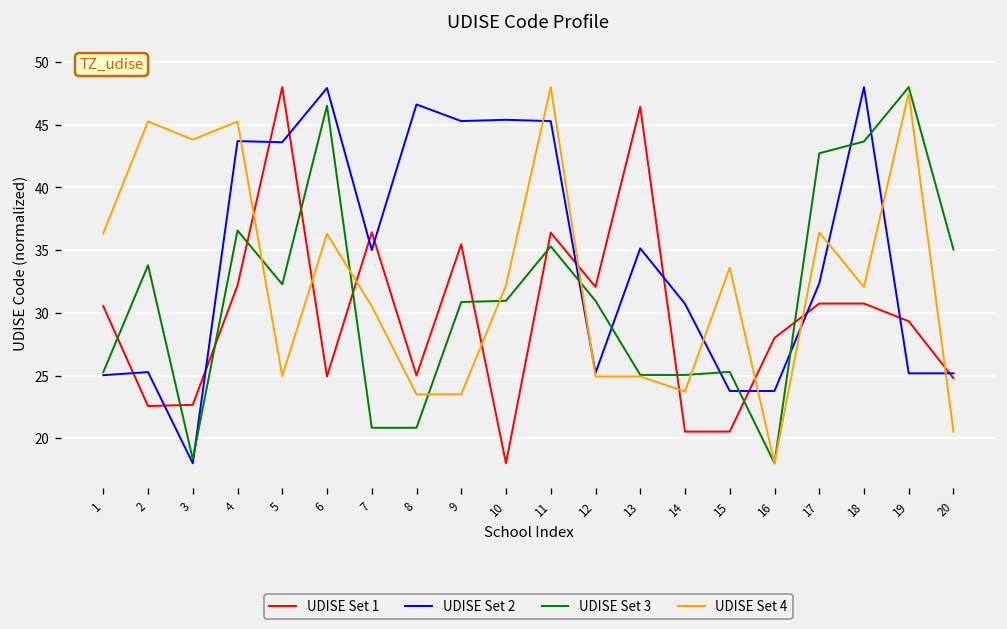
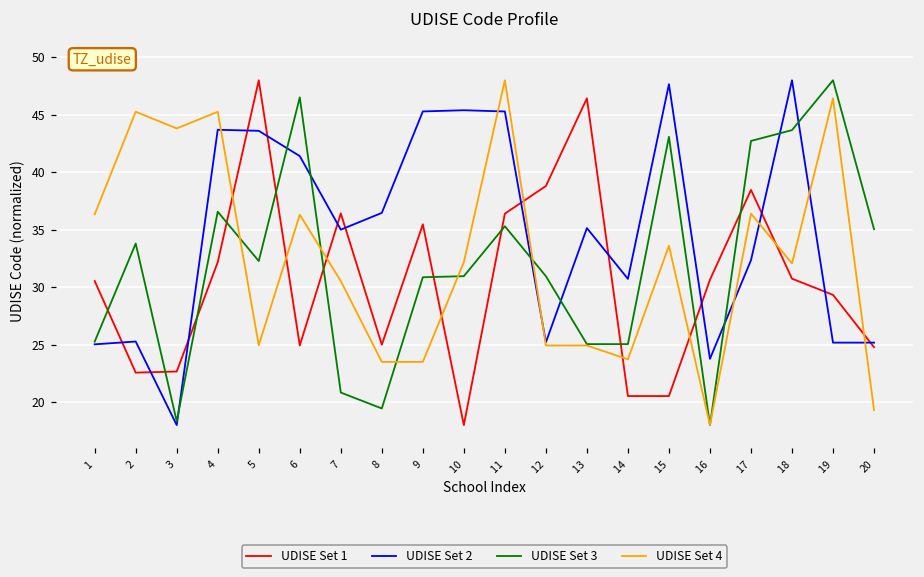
  {
    "UDISE Set 1": {
      "1": 30.5,
      "2": 22.6,
      "3": 22.7,
      "4": 32.2,
      "5": 48.0,
      "6": 24.9,
      "7": 36.4,
      "8": 25.0,
      "9": 35.5,
      "10": 18.0,
      "11": 36.4,
-     "12": 32.1,
+     "12": 38.8,
      "13": 46.4,
      "14": 20.5,
      "15": 20.5,
-     "16": 28.0,
-     "17": 30.7,
+     "16": 30.6,
+     "17": 38.5,
      "18": 30.7,
      "19": 29.3,
      "20": 24.8
    },
    "UDISE Set 2": {
      "2": 25.3,
      "3": 18.0,
      "4": 43.7,
      "5": 43.6,
-     "6": 47.9,
+     "6": 41.4,
      "7": 35.0,
-     "8": 46.6,
+     "8": 36.5,
      "9": 45.3,
      "10": 45.4,
      "11": 45.3,
      "12": 25.2,
      "13": 35.1,
      "14": 30.7,
-     "15": 23.8,
+     "15": 47.7,
      "16": 23.8,
      "17": 32.3,
      "18": 48.0,
      "19": 25.2,
      "20": 25.2
    },
    "UDISE Set 3": {
      "2": 33.8,
      "3": 18.3,
      "4": 36.6,
      "5": 32.3,
      "6": 46.5,
      "7": 20.8,
-     "8": 20.8,
+     "8": 19.4,
      "9": 30.9,
      "10": 31.0,
      "11": 35.3,
      "12": 31.0,
      "14": 25.0,
-     "15": 25.3,
+     "15": 43.1,
      "17": 42.7,
      "18": 43.7,
      "19": 48.0,
      "20": 35.0
    },
    "UDISE Set 4": {
      "1": 36.3,
      "2": 45.3,
      "3": 43.8,
      "4": 45.3,
      "5": 24.9,
      "6": 36.3,
      "7": 30.5,
      "8": 23.5,
      "9": 23.5,
      "10": 32.2,
      "11": 48.0,
      "12": 24.9,
      "14": 23.7,
      "15": 33.6,
      "17": 36.4,
      "18": 32.1,
-     "19": 47.5,
-     "20": 20.5
+     "19": 46.4,
+     "20": 19.3
    }
  }
